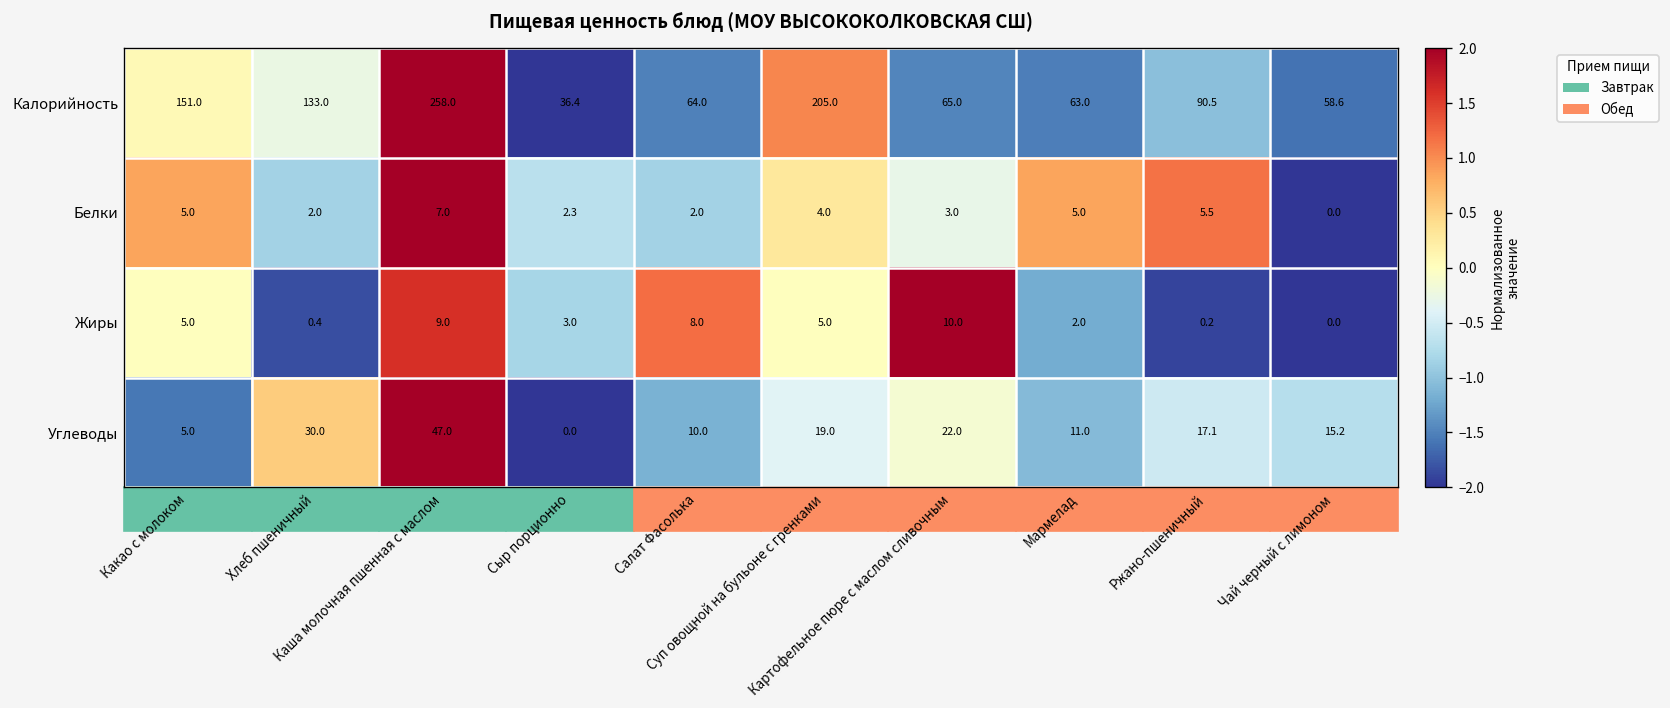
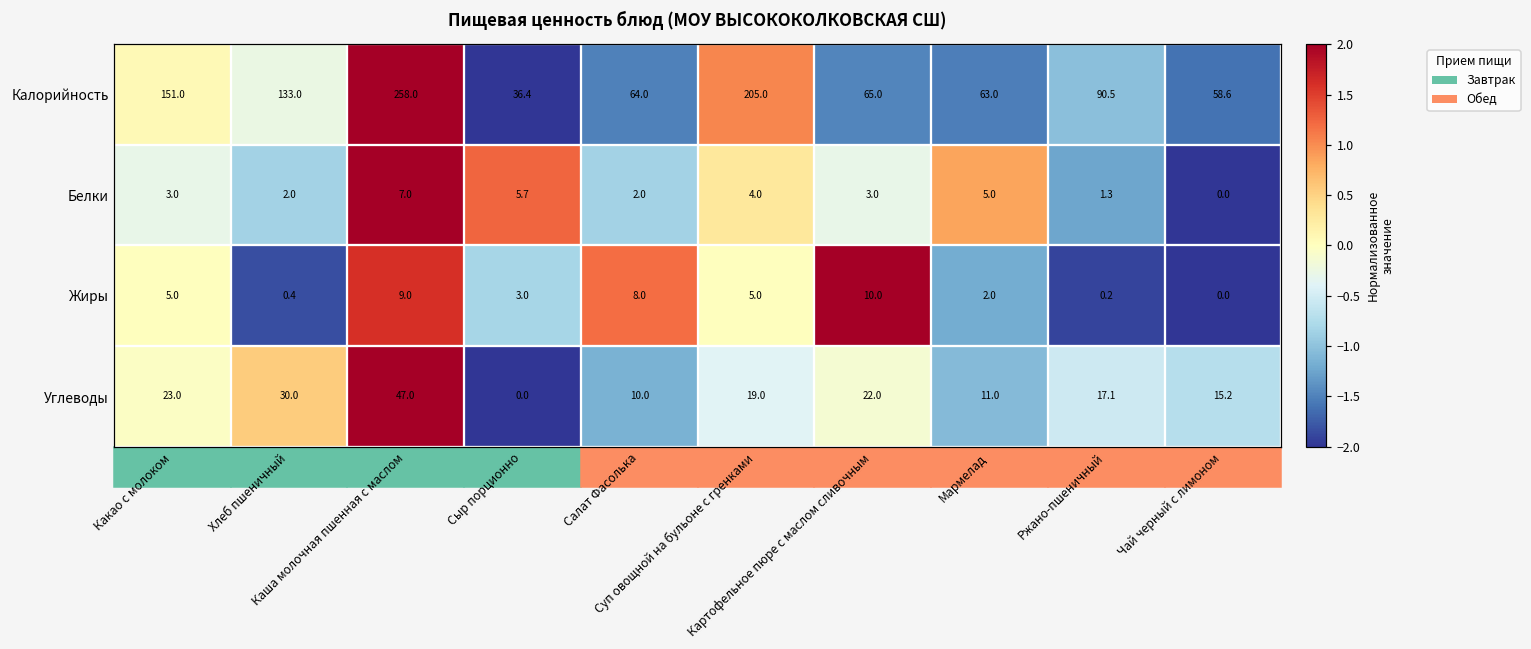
  {
    "Калорийность": {
      "Какао с молоком": 151.0,
      "Хлеб пшеничный": 133.0,
      "Каша молочная пшенная с маслом": 258.0,
      "Сыр порционно": 36.4,
      "Салат Фасолька": 64.0,
      "Суп овощной на бульоне с гренками": 205.0,
      "Картофельное пюре с маслом сливочным": 65.0,
      "Мармелад": 63.0,
      "Ржано-пшеничный": 90.5,
      "Чай черный с лимоном": 58.6
    },
    "Белки": {
-     "Какао с молоком": 5.0,
+     "Какао с молоком": 3.0,
      "Хлеб пшеничный": 2.0,
      "Каша молочная пшенная с маслом": 7.0,
-     "Сыр порционно": 2.3,
+     "Сыр порционно": 5.7,
      "Салат Фасолька": 2.0,
      "Суп овощной на бульоне с гренками": 4.0,
      "Картофельное пюре с маслом сливочным": 3.0,
      "Мармелад": 5.0,
-     "Ржано-пшеничный": 5.5,
+     "Ржано-пшеничный": 1.3,
      "Чай черный с лимоном": 0.0
    },
    "Жиры": {
      "Какао с молоком": 5.0,
      "Хлеб пшеничный": 0.4,
      "Каша молочная пшенная с маслом": 9.0,
      "Сыр порционно": 3.0,
      "Салат Фасолька": 8.0,
      "Суп овощной на бульоне с гренками": 5.0,
      "Картофельное пюре с маслом сливочным": 10.0,
      "Мармелад": 2.0,
      "Ржано-пшеничный": 0.2,
      "Чай черный с лимоном": 0.0
    },
    "Углеводы": {
-     "Какао с молоком": 5.0,
+     "Какао с молоком": 23.0,
      "Хлеб пшеничный": 30.0,
      "Каша молочная пшенная с маслом": 47.0,
      "Сыр порционно": 0.0,
      "Салат Фасолька": 10.0,
      "Суп овощной на бульоне с гренками": 19.0,
      "Картофельное пюре с маслом сливочным": 22.0,
      "Мармелад": 11.0,
      "Ржано-пшеничный": 17.1,
      "Чай черный с лимоном": 15.2
    }
  }
